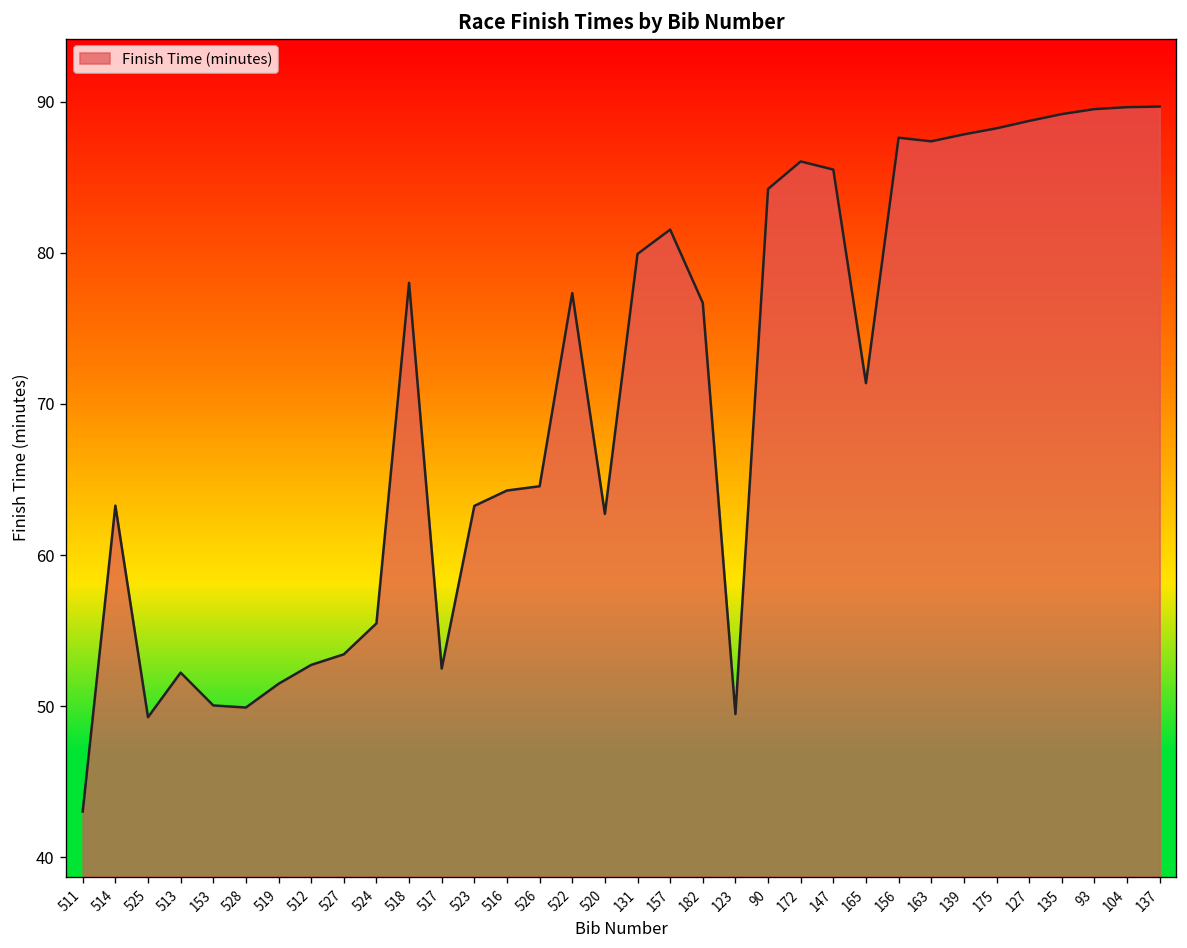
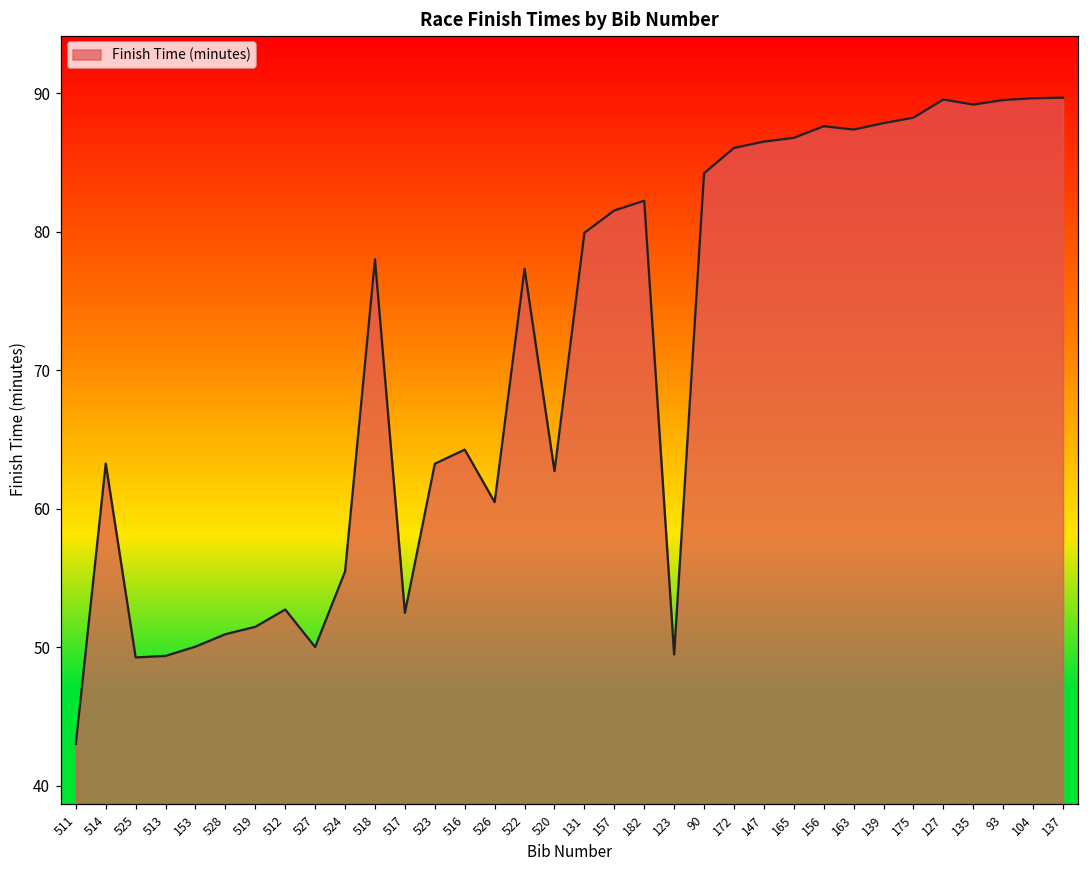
  {
    "511": 43.0,
    "514": 63.3,
    "525": 49.3,
-   "513": 52.2,
+   "513": 49.4,
    "153": 50.1,
-   "528": 49.9,
+   "528": 51.0,
    "519": 51.5,
    "512": 52.7,
-   "527": 53.4,
+   "527": 50.0,
    "524": 55.5,
    "518": 78.0,
    "517": 52.5,
    "523": 63.3,
    "516": 64.3,
-   "526": 64.6,
+   "526": 60.5,
    "522": 77.3,
    "520": 62.7,
    "131": 79.9,
    "157": 81.5,
-   "182": 76.7,
+   "182": 82.2,
    "123": 49.5,
    "90": 84.2,
    "172": 86.0,
-   "147": 85.5,
-   "165": 71.4,
+   "147": 86.5,
+   "165": 86.8,
    "156": 87.6,
    "163": 87.4,
    "139": 87.8,
    "175": 88.2,
-   "127": 88.7,
+   "127": 89.5,
    "135": 89.2,
    "93": 89.5,
    "104": 89.6,
    "137": 89.7
  }
